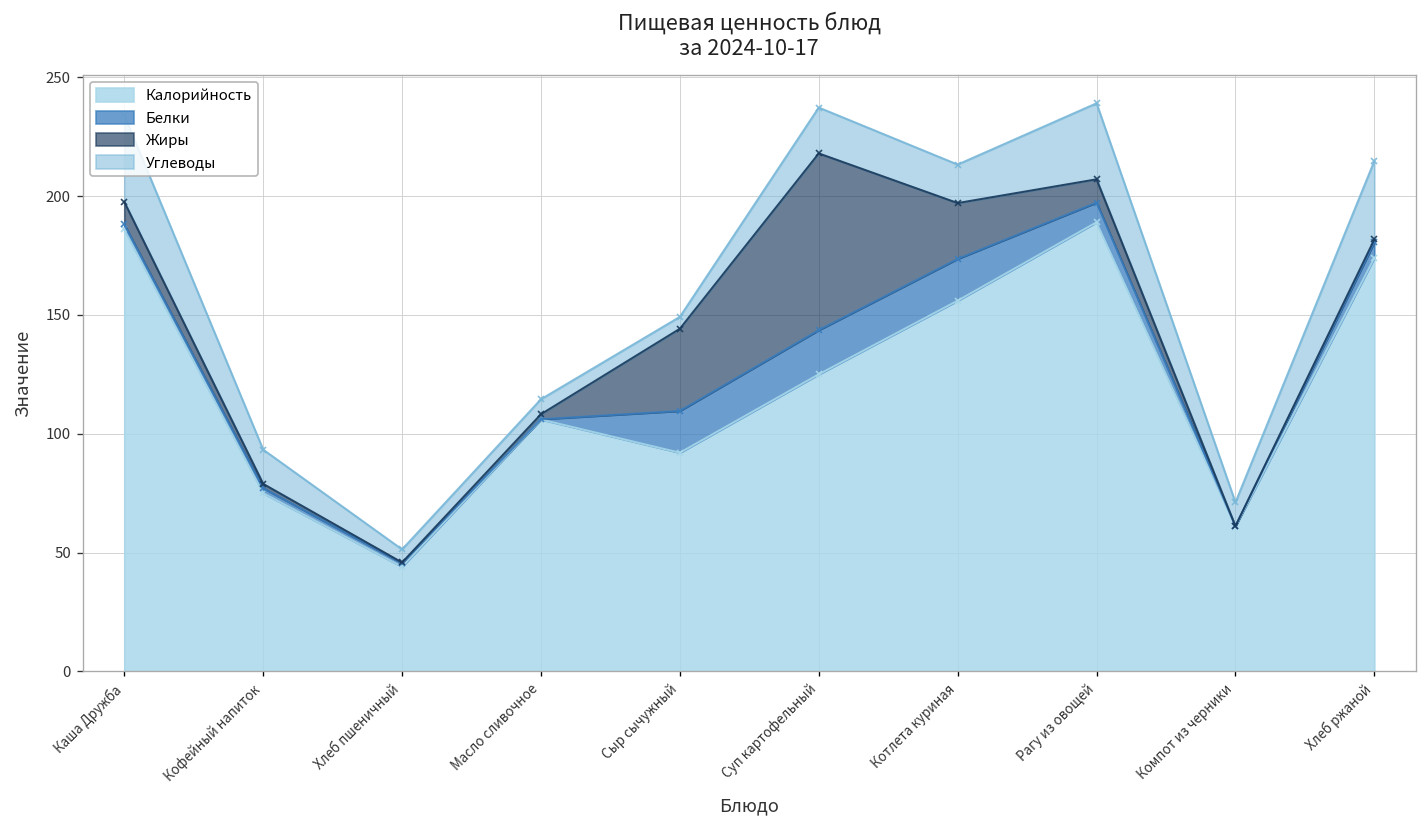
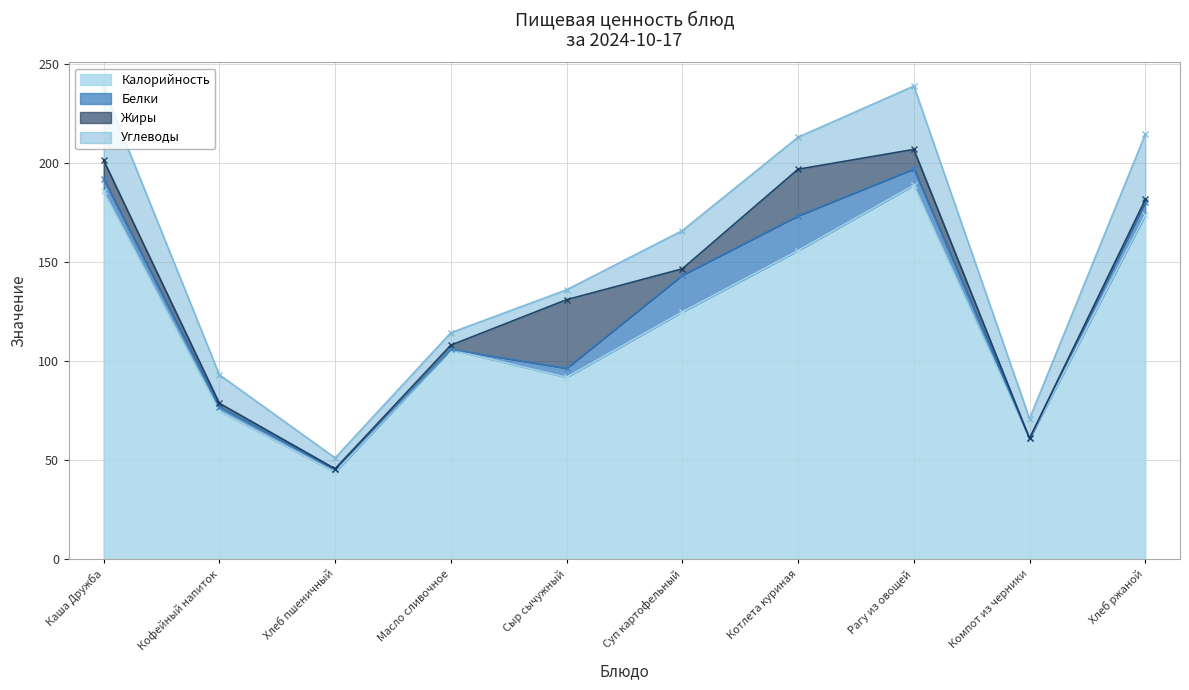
  {
    "Белки": {
-     "Каша Дружба": 2,
+     "Каша Дружба": 6,
      "Кофейный напиток": 2,
-     "Сыр сычужный": 18,
+     "Сыр сычужный": 5,
      "Суп картофельный": 19,
      "Котлета куриная": 18,
      "Рагу из овощей": 8
    },
    "Жиры": {
      "Каша Дружба": 10,
      "Кофейный напиток": 2,
      "Масло сливочное": 2,
      "Сыр сычужный": 35,
-     "Суп картофельный": 74,
+     "Суп картофельный": 3,
      "Котлета куриная": 24,
      "Рагу из овощей": 10
    }
  }
